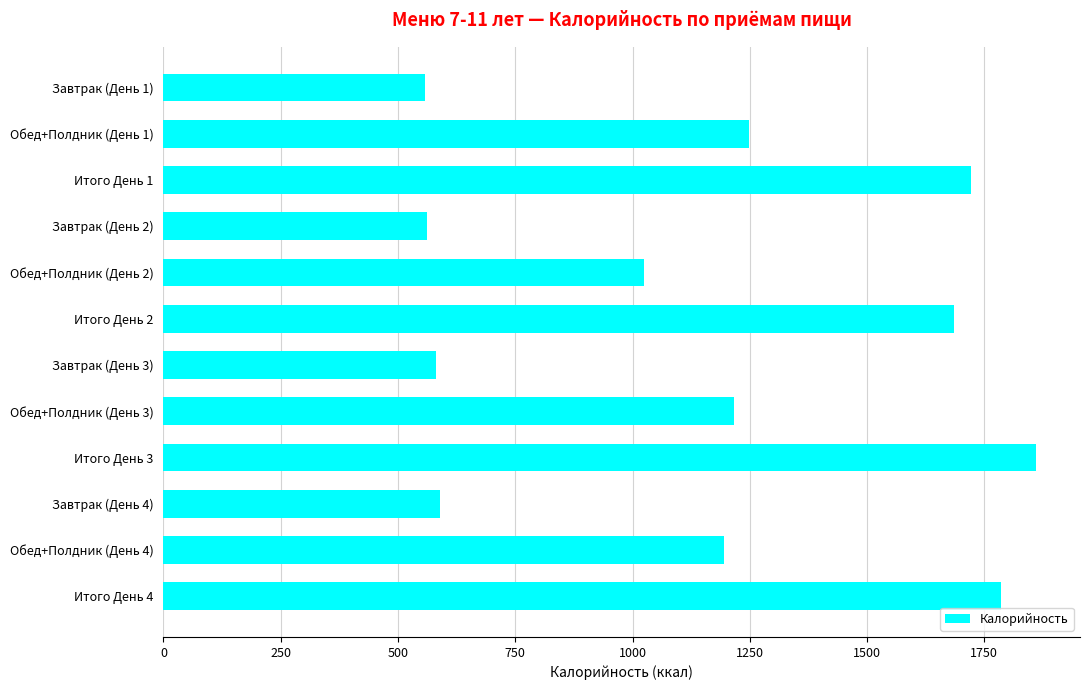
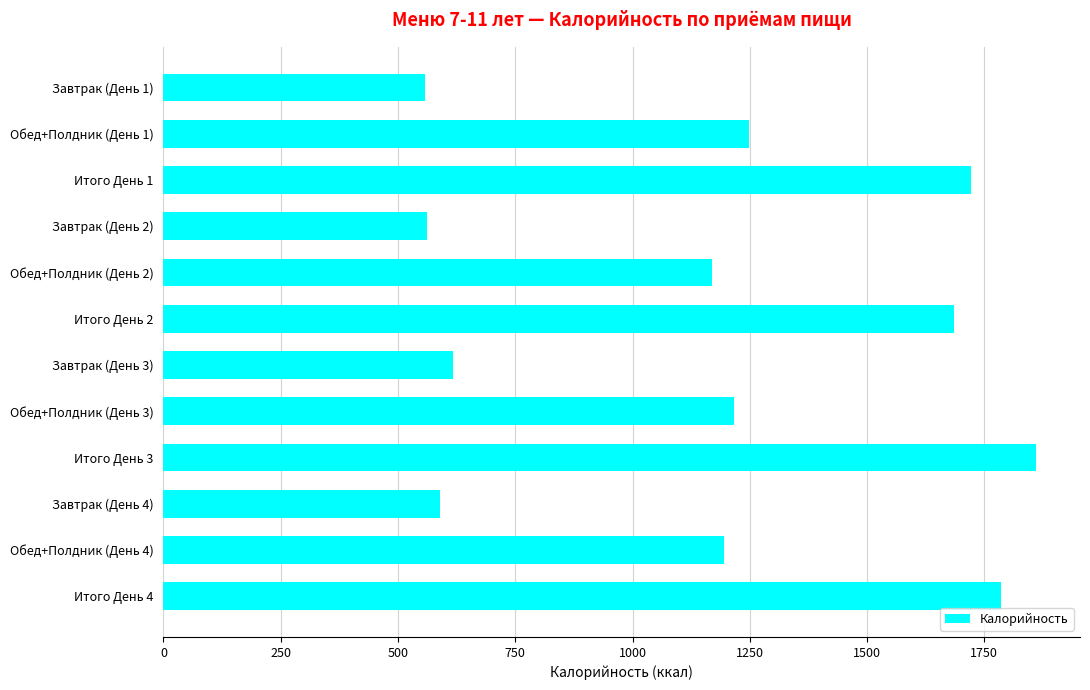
  {
    "Завтрак (День 1)": 560,
    "Обед+Полдник (День 1)": 1250,
    "Итого День 1": 1720,
    "Завтрак (День 2)": 560,
-   "Обед+Полдник (День 2)": 1020,
+   "Обед+Полдник (День 2)": 1170,
    "Итого День 2": 1690,
-   "Завтрак (День 3)": 580,
+   "Завтрак (День 3)": 620,
    "Обед+Полдник (День 3)": 1220,
    "Итого День 3": 1860,
    "Завтрак (День 4)": 590,
    "Обед+Полдник (День 4)": 1200,
    "Итого День 4": 1790
  }
